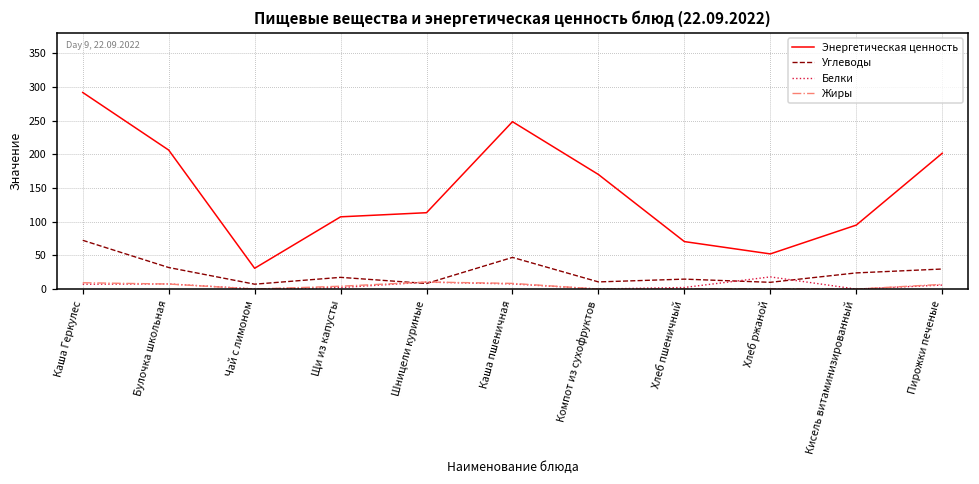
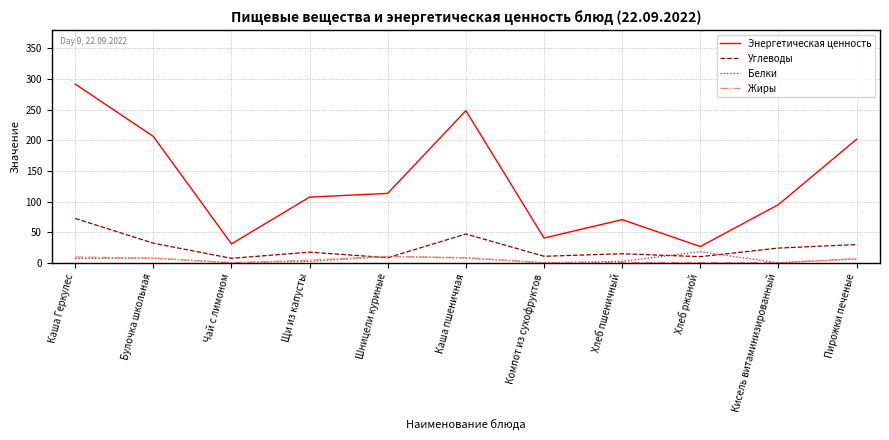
  {
    "Энергетическая ценность": {
      "Каша Геркулес": 290,
      "Булочка школьная": 210,
      "Чай с лимоном": 30,
      "Щи из капусты": 110,
      "Шницели куриные": 110,
      "Каша пшеничная": 250,
-     "Компот из сухофруктов": 170,
+     "Компот из сухофруктов": 40,
      "Хлеб пшеничный": 70,
-     "Хлеб ржаной": 50,
+     "Хлеб ржаной": 30,
      "Кисель витаминизированный": 100,
      "Пирожки печеные": 200
    },
    "Углеводы": {
      "Каша Геркулес": 70,
      "Булочка школьная": 30,
      "Чай с лимоном": 10,
      "Щи из капусты": 20,
      "Каша пшеничная": 50,
      "Компот из сухофруктов": 10,
      "Хлеб пшеничный": 10,
      "Хлеб ржаной": 10,
      "Кисель витаминизированный": 20,
      "Пирожки печеные": 30
    },
    "Белки": {
      "Хлеб ржаной": 20
    },
    "Жиры": {
      "Хлеб ржаной": 0
    }
  }
